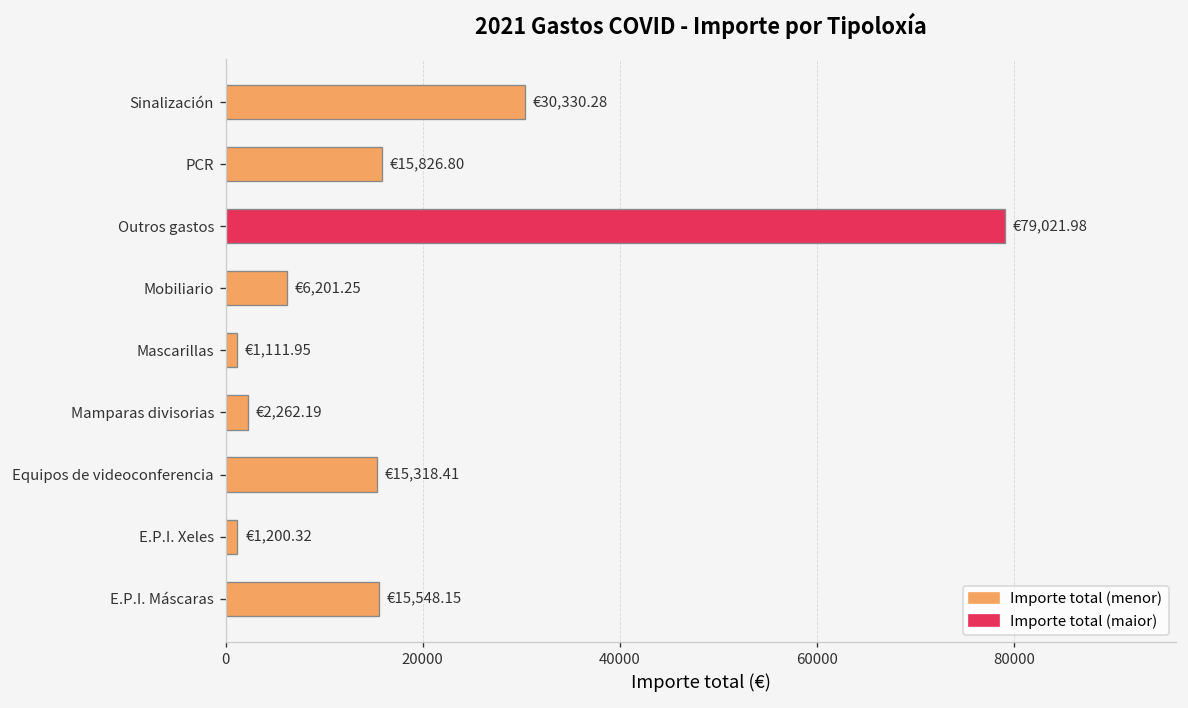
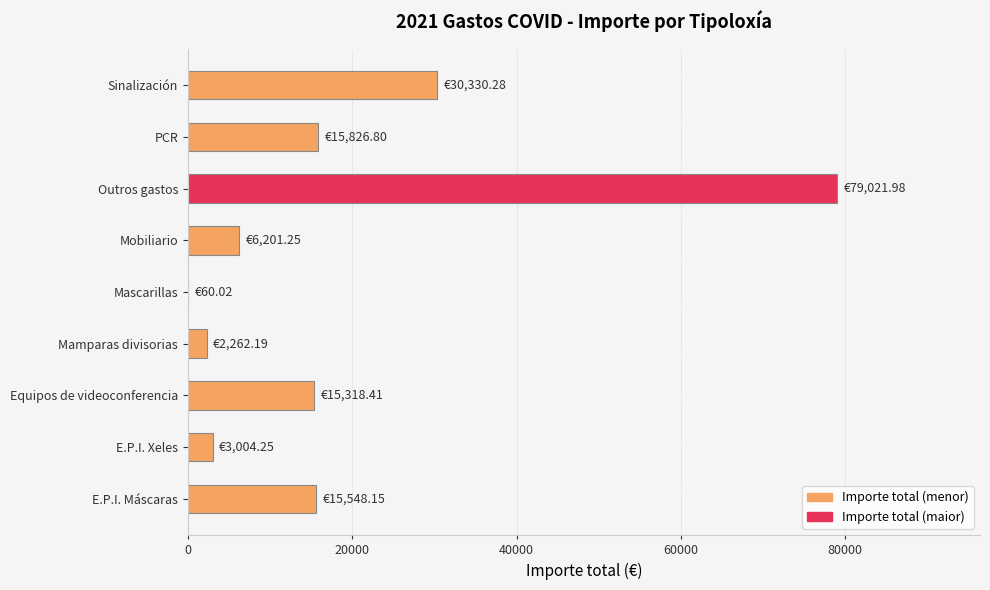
  {
    "Sinalización": "€30,330.28",
    "PCR": "€15,826.80",
    "Outros gastos": "€79,021.98",
    "Mobiliario": "€6,201.25",
-   "Mascarillas": "€1,111.95",
+   "Mascarillas": "€60.02",
    "Mamparas divisorias": "€2,262.19",
    "Equipos de videoconferencia": "€15,318.41",
-   "E.P.I. Xeles": "€1,200.32",
+   "E.P.I. Xeles": "€3,004.25",
    "E.P.I. Máscaras": "€15,548.15"
  }
